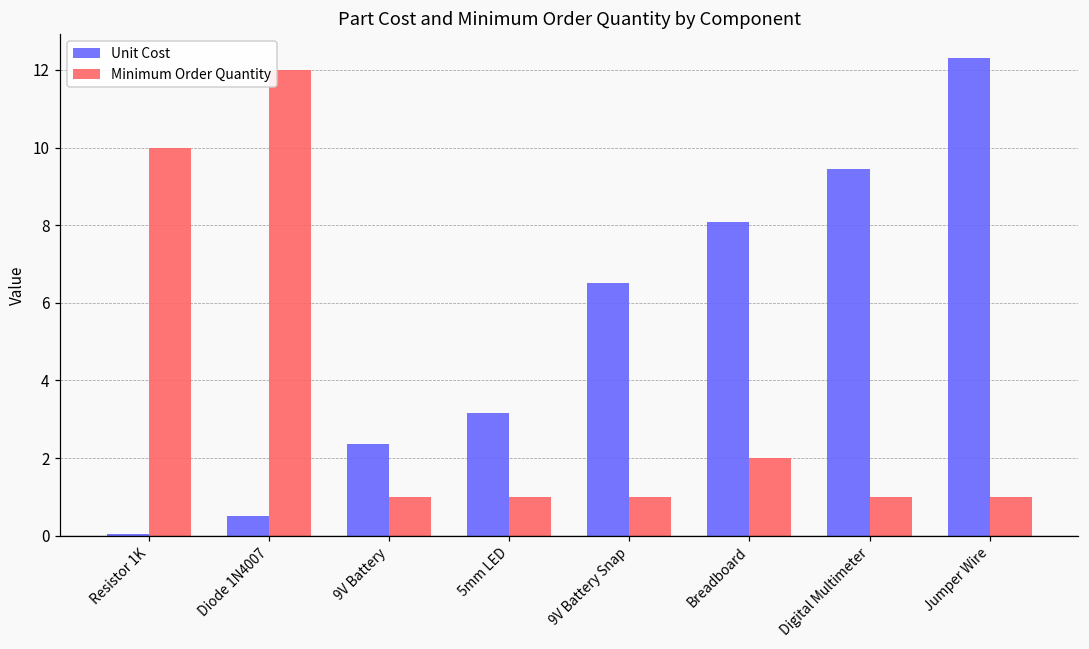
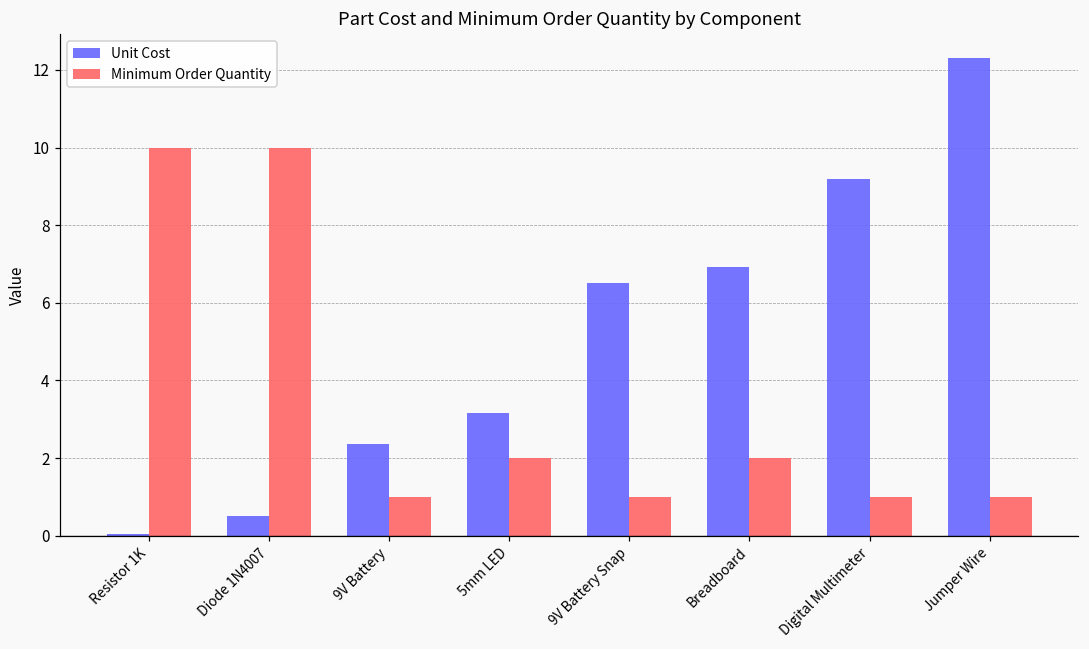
  {
    "Unit Cost": {
      "Diode 1N4007": 0.5,
      "9V Battery": 2.4,
      "5mm LED": 3.2,
      "9V Battery Snap": 6.5,
-     "Breadboard": 8.1,
-     "Digital Multimeter": 9.5,
+     "Breadboard": 6.9,
+     "Digital Multimeter": 9.2,
      "Jumper Wire": 12.3
    },
    "Minimum Order Quantity": {
      "Resistor 1K": 10,
-     "Diode 1N4007": 12,
+     "Diode 1N4007": 10,
      "9V Battery": 1,
-     "5mm LED": 1,
+     "5mm LED": 2,
      "9V Battery Snap": 1,
      "Breadboard": 2,
      "Digital Multimeter": 1,
      "Jumper Wire": 1
    }
  }
